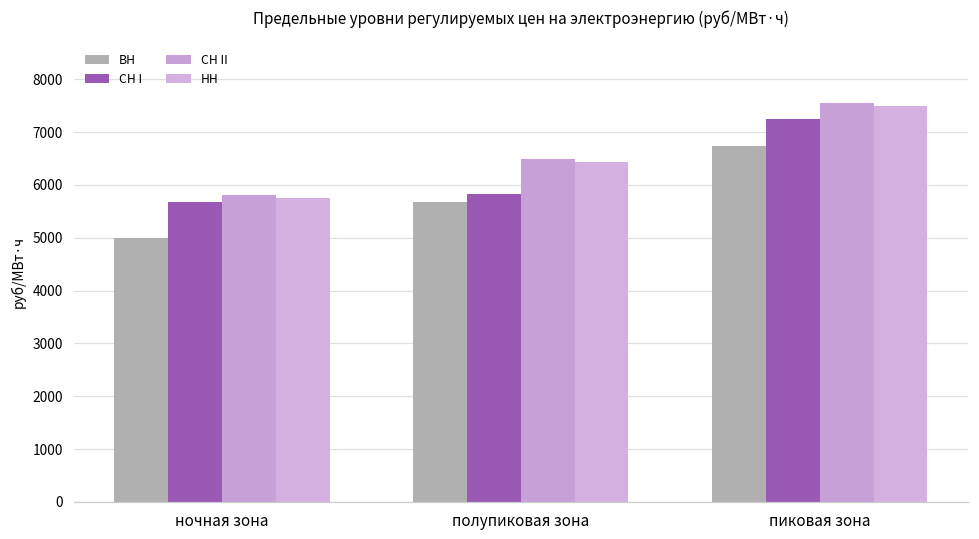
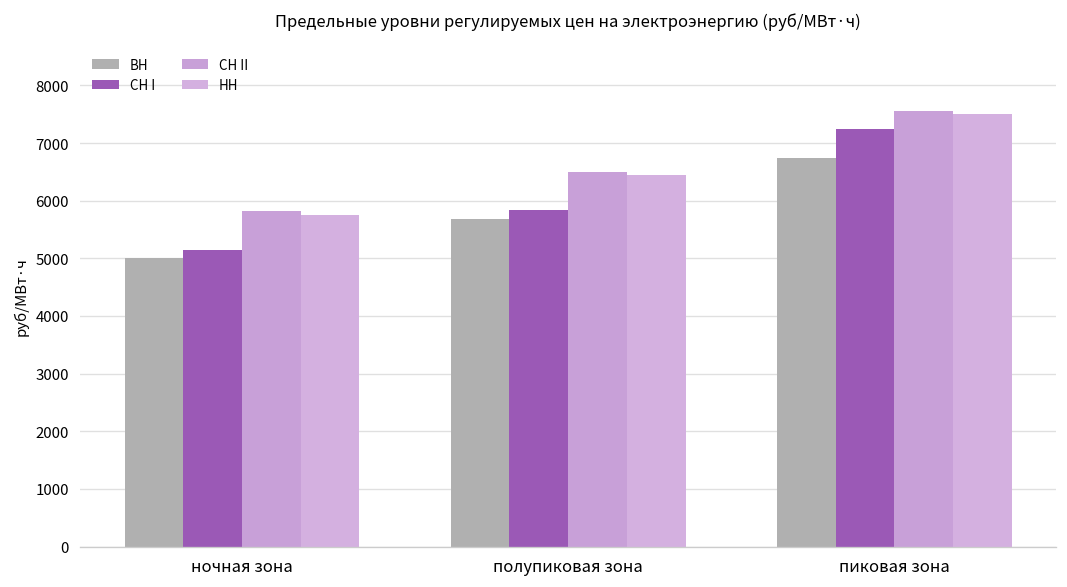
  {
    "СН I": {
-     "ночная зона": 5700,
+     "ночная зона": 5200,
      "полупиковая зона": 5800,
      "пиковая зона": 7200
    }
  }
